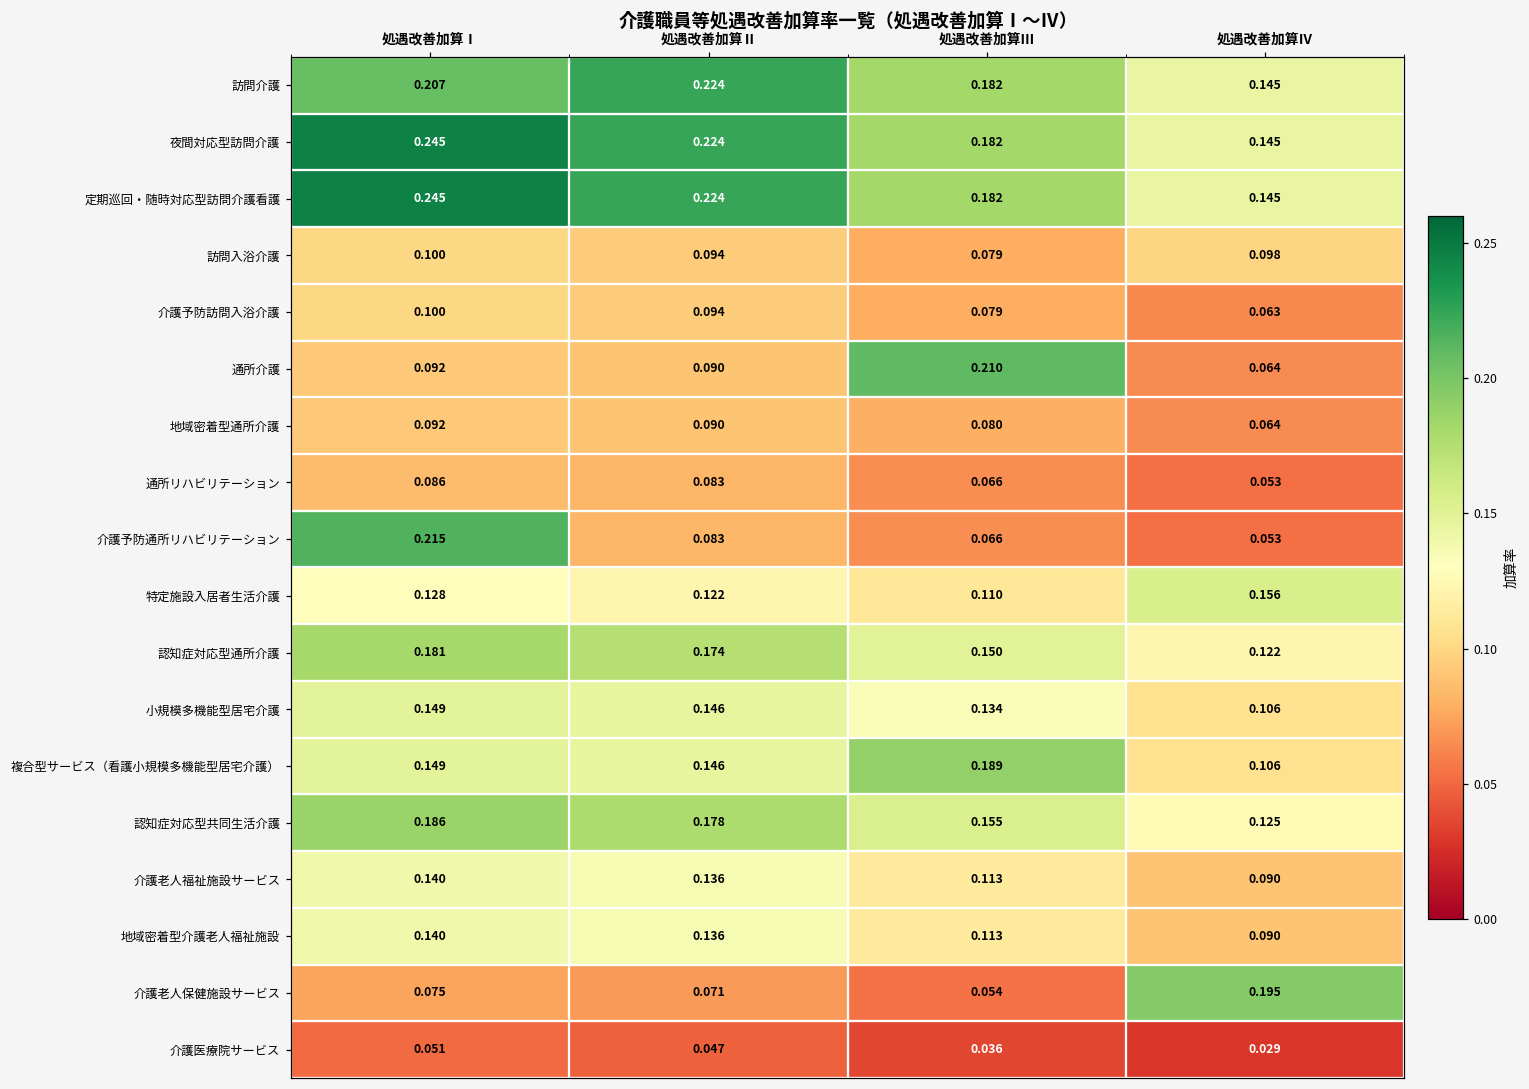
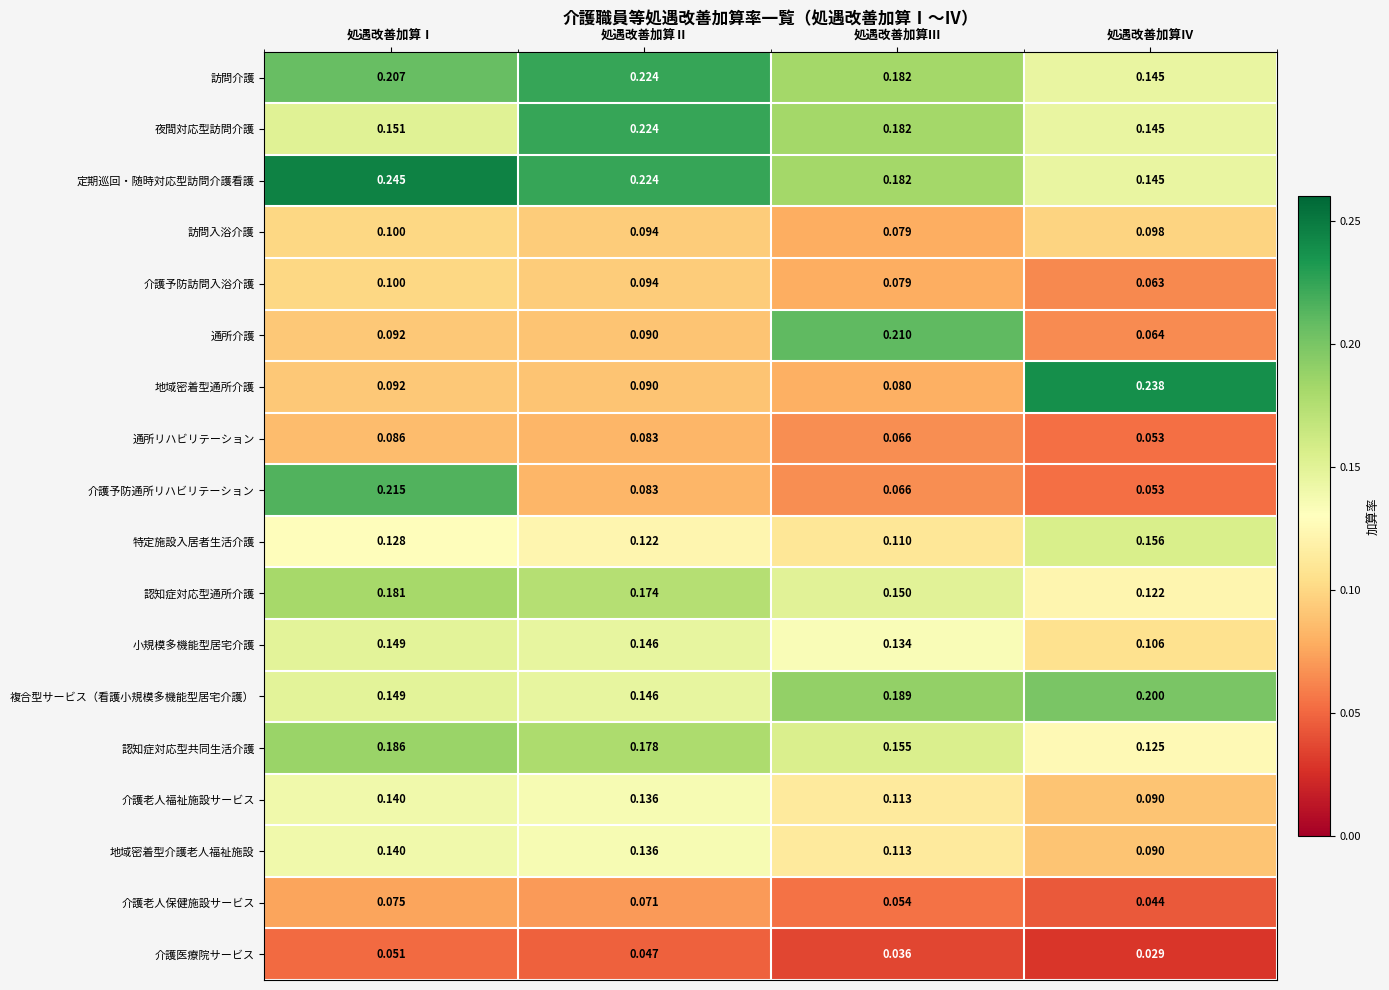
  {
    "訪問介護": {
      "処遇改善加算Ⅰ": 0.207,
      "処遇改善加算Ⅱ": 0.224,
      "処遇改善加算Ⅲ": 0.182,
      "処遇改善加算Ⅳ": 0.145
    },
    "夜間対応型訪問介護": {
-     "処遇改善加算Ⅰ": 0.245,
+     "処遇改善加算Ⅰ": 0.151,
      "処遇改善加算Ⅱ": 0.224,
      "処遇改善加算Ⅲ": 0.182,
      "処遇改善加算Ⅳ": 0.145
    },
    "定期巡回・随時対応型訪問介護看護": {
      "処遇改善加算Ⅰ": 0.245,
      "処遇改善加算Ⅱ": 0.224,
      "処遇改善加算Ⅲ": 0.182,
      "処遇改善加算Ⅳ": 0.145
    },
    "訪問入浴介護": {
      "処遇改善加算Ⅰ": 0.100,
      "処遇改善加算Ⅱ": 0.094,
      "処遇改善加算Ⅲ": 0.079,
      "処遇改善加算Ⅳ": 0.098
    },
    "介護予防訪問入浴介護": {
      "処遇改善加算Ⅰ": 0.100,
      "処遇改善加算Ⅱ": 0.094,
      "処遇改善加算Ⅲ": 0.079,
      "処遇改善加算Ⅳ": 0.063
    },
    "通所介護": {
      "処遇改善加算Ⅰ": 0.092,
      "処遇改善加算Ⅱ": 0.090,
      "処遇改善加算Ⅲ": 0.210,
      "処遇改善加算Ⅳ": 0.064
    },
    "地域密着型通所介護": {
      "処遇改善加算Ⅰ": 0.092,
      "処遇改善加算Ⅱ": 0.090,
      "処遇改善加算Ⅲ": 0.080,
-     "処遇改善加算Ⅳ": 0.064
+     "処遇改善加算Ⅳ": 0.238
    },
    "通所リハビリテーション": {
      "処遇改善加算Ⅰ": 0.086,
      "処遇改善加算Ⅱ": 0.083,
      "処遇改善加算Ⅲ": 0.066,
      "処遇改善加算Ⅳ": 0.053
    },
    "介護予防通所リハビリテーション": {
      "処遇改善加算Ⅰ": 0.215,
      "処遇改善加算Ⅱ": 0.083,
      "処遇改善加算Ⅲ": 0.066,
      "処遇改善加算Ⅳ": 0.053
    },
    "特定施設入居者生活介護": {
      "処遇改善加算Ⅰ": 0.128,
      "処遇改善加算Ⅱ": 0.122,
      "処遇改善加算Ⅲ": 0.110,
      "処遇改善加算Ⅳ": 0.156
    },
    "認知症対応型通所介護": {
      "処遇改善加算Ⅰ": 0.181,
      "処遇改善加算Ⅱ": 0.174,
      "処遇改善加算Ⅲ": 0.150,
      "処遇改善加算Ⅳ": 0.122
    },
    "小規模多機能型居宅介護": {
      "処遇改善加算Ⅰ": 0.149,
      "処遇改善加算Ⅱ": 0.146,
      "処遇改善加算Ⅲ": 0.134,
      "処遇改善加算Ⅳ": 0.106
    },
    "複合型サービス（看護小規模多機能型居宅介護）": {
      "処遇改善加算Ⅰ": 0.149,
      "処遇改善加算Ⅱ": 0.146,
      "処遇改善加算Ⅲ": 0.189,
-     "処遇改善加算Ⅳ": 0.106
+     "処遇改善加算Ⅳ": 0.200
    },
    "認知症対応型共同生活介護": {
      "処遇改善加算Ⅰ": 0.186,
      "処遇改善加算Ⅱ": 0.178,
      "処遇改善加算Ⅲ": 0.155,
      "処遇改善加算Ⅳ": 0.125
    },
    "介護老人福祉施設サービス": {
      "処遇改善加算Ⅰ": 0.140,
      "処遇改善加算Ⅱ": 0.136,
      "処遇改善加算Ⅲ": 0.113,
      "処遇改善加算Ⅳ": 0.090
    },
    "地域密着型介護老人福祉施設": {
      "処遇改善加算Ⅰ": 0.140,
      "処遇改善加算Ⅱ": 0.136,
      "処遇改善加算Ⅲ": 0.113,
      "処遇改善加算Ⅳ": 0.090
    },
    "介護老人保健施設サービス": {
      "処遇改善加算Ⅰ": 0.075,
      "処遇改善加算Ⅱ": 0.071,
      "処遇改善加算Ⅲ": 0.054,
-     "処遇改善加算Ⅳ": 0.195
+     "処遇改善加算Ⅳ": 0.044
    },
    "介護医療院サービス": {
      "処遇改善加算Ⅰ": 0.051,
      "処遇改善加算Ⅱ": 0.047,
      "処遇改善加算Ⅲ": 0.036,
      "処遇改善加算Ⅳ": 0.029
    }
  }
